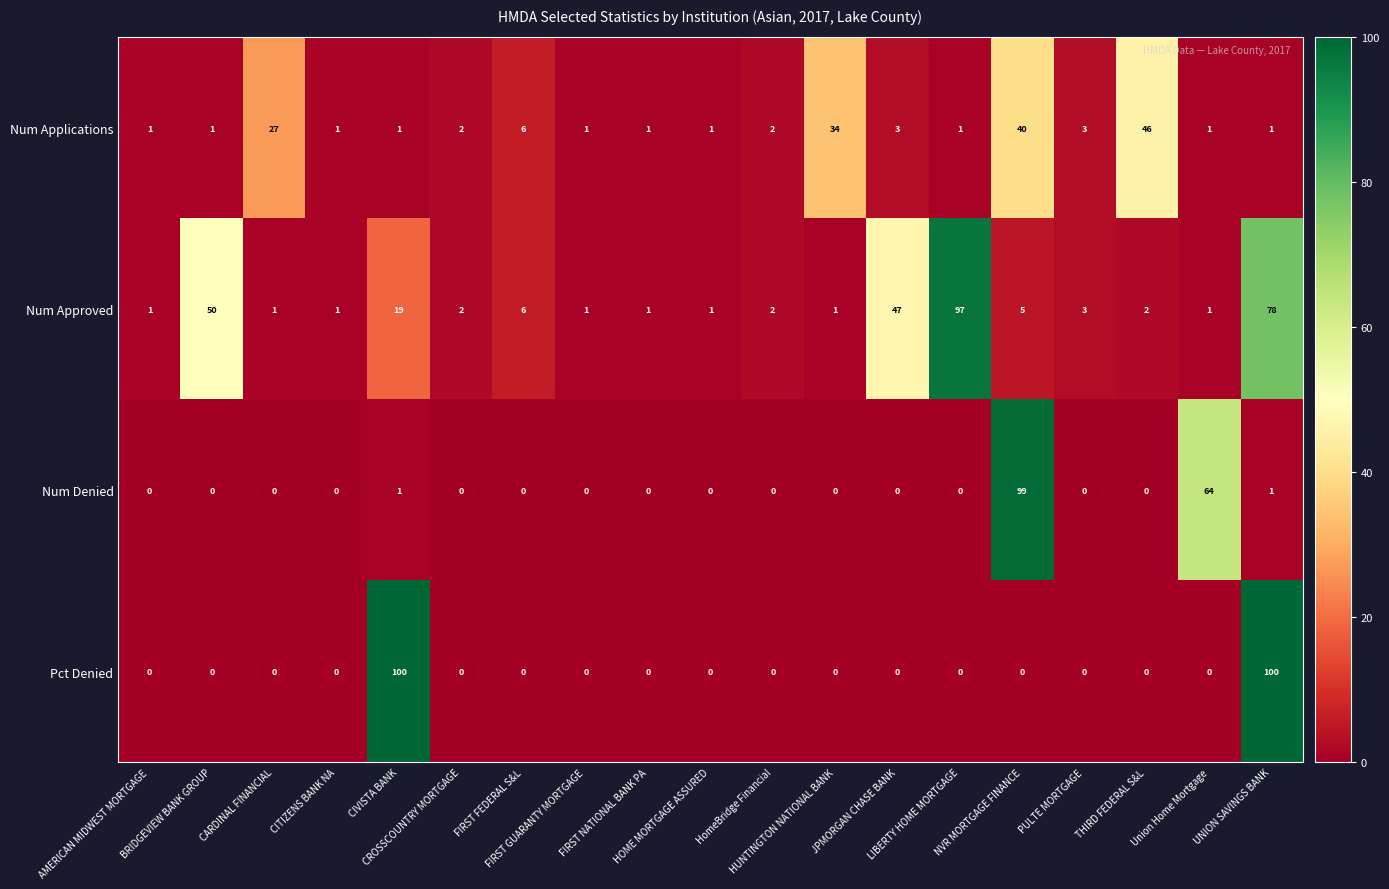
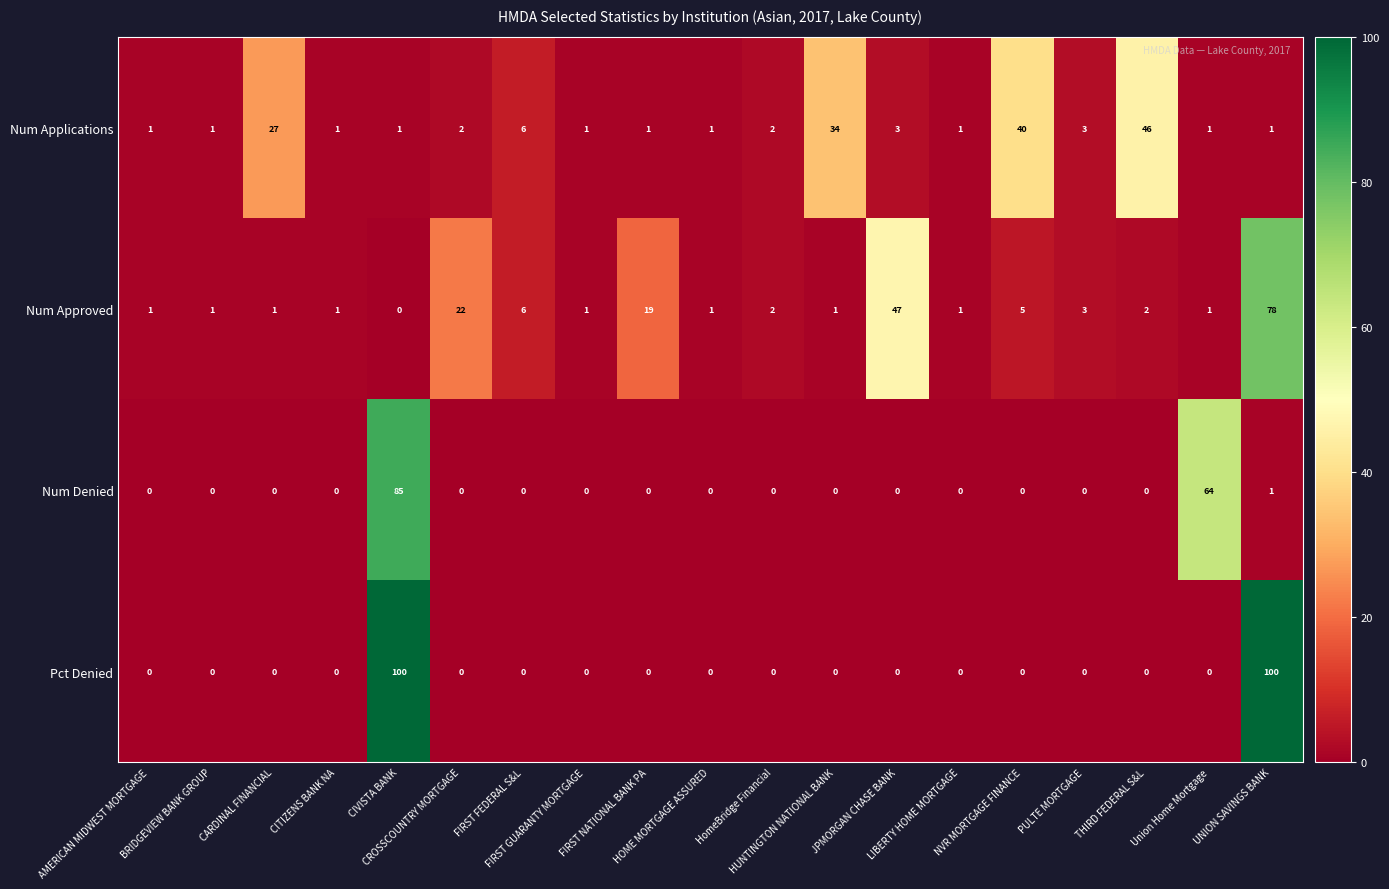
  {
    "Num Applications": {
      "AMERICAN MIDWEST MORTGAGE": 1,
      "BRIDGEVIEW BANK GROUP": 1,
      "CARDINAL FINANCIAL": 27,
      "CITIZENS BANK NA": 1,
      "CIVISTA BANK": 1,
      "CROSSCOUNTRY MORTGAGE": 2,
      "FIRST FEDERAL S&L": 6,
      "FIRST GUARANTY MORTGAGE": 1,
      "FIRST NATIONAL BANK PA": 1,
      "HOME MORTGAGE ASSURED": 1,
      "HomeBridge Financial": 2,
      "HUNTINGTON NATIONAL BANK": 34,
      "JPMORGAN CHASE BANK": 3,
      "LIBERTY HOME MORTGAGE": 1,
      "NVR MORTGAGE FINANCE": 40,
      "PULTE MORTGAGE": 3,
      "THIRD FEDERAL S&L": 46,
      "UNION SAVINGS BANK": 1
    },
    "Num Approved": {
      "AMERICAN MIDWEST MORTGAGE": 1,
-     "BRIDGEVIEW BANK GROUP": 50,
+     "BRIDGEVIEW BANK GROUP": 1,
      "CARDINAL FINANCIAL": 1,
      "CITIZENS BANK NA": 1,
-     "CIVISTA BANK": 19,
-     "CROSSCOUNTRY MORTGAGE": 2,
+     "CIVISTA BANK": 0,
+     "CROSSCOUNTRY MORTGAGE": 22,
      "FIRST FEDERAL S&L": 6,
      "FIRST GUARANTY MORTGAGE": 1,
-     "FIRST NATIONAL BANK PA": 1,
+     "FIRST NATIONAL BANK PA": 19,
      "HOME MORTGAGE ASSURED": 1,
      "HomeBridge Financial": 2,
      "HUNTINGTON NATIONAL BANK": 1,
      "JPMORGAN CHASE BANK": 47,
-     "LIBERTY HOME MORTGAGE": 97,
+     "LIBERTY HOME MORTGAGE": 1,
      "NVR MORTGAGE FINANCE": 5,
      "PULTE MORTGAGE": 3,
      "THIRD FEDERAL S&L": 2,
      "Union Home Mortgage": 1,
      "UNION SAVINGS BANK": 78
    },
    "Num Denied": {
      "AMERICAN MIDWEST MORTGAGE": 0,
      "BRIDGEVIEW BANK GROUP": 0,
      "CARDINAL FINANCIAL": 0,
      "CITIZENS BANK NA": 0,
-     "CIVISTA BANK": 1,
+     "CIVISTA BANK": 85,
      "CROSSCOUNTRY MORTGAGE": 0,
      "FIRST FEDERAL S&L": 0,
      "FIRST GUARANTY MORTGAGE": 0,
      "FIRST NATIONAL BANK PA": 0,
      "HOME MORTGAGE ASSURED": 0,
      "HomeBridge Financial": 0,
      "HUNTINGTON NATIONAL BANK": 0,
      "JPMORGAN CHASE BANK": 0,
      "LIBERTY HOME MORTGAGE": 0,
-     "NVR MORTGAGE FINANCE": 99,
+     "NVR MORTGAGE FINANCE": 0,
      "PULTE MORTGAGE": 0,
      "THIRD FEDERAL S&L": 0,
      "Union Home Mortgage": 64,
      "UNION SAVINGS BANK": 1
    },
    "Pct Denied": {
      "AMERICAN MIDWEST MORTGAGE": 0,
      "BRIDGEVIEW BANK GROUP": 0,
      "CARDINAL FINANCIAL": 0,
      "CITIZENS BANK NA": 0,
      "CIVISTA BANK": 100,
      "CROSSCOUNTRY MORTGAGE": 0,
      "FIRST FEDERAL S&L": 0,
      "FIRST GUARANTY MORTGAGE": 0,
      "FIRST NATIONAL BANK PA": 0,
      "HOME MORTGAGE ASSURED": 0,
      "HomeBridge Financial": 0,
      "HUNTINGTON NATIONAL BANK": 0,
      "JPMORGAN CHASE BANK": 0,
      "LIBERTY HOME MORTGAGE": 0,
      "NVR MORTGAGE FINANCE": 0,
      "PULTE MORTGAGE": 0,
      "THIRD FEDERAL S&L": 0,
      "Union Home Mortgage": 0,
      "UNION SAVINGS BANK": 100
    }
  }
